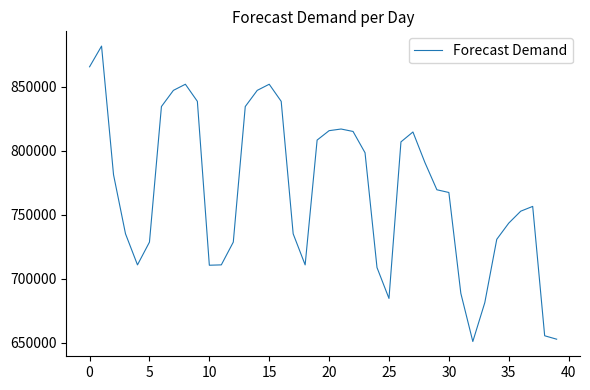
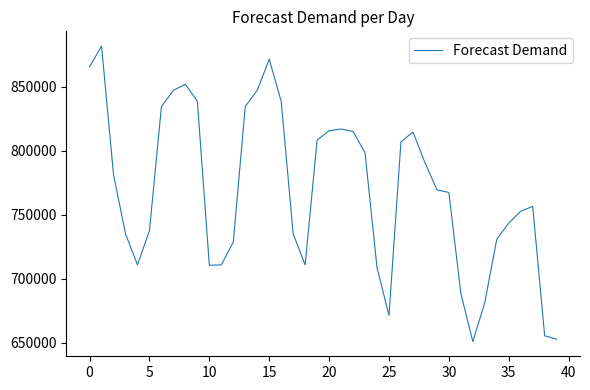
  {
    "0": 866000,
-   "5": 729000,
+   "5": 738000,
    "10": 711000,
-   "15": 852000,
+   "15": 872000,
    "20": 816000,
-   "25": 685000,
+   "25": 671000,
    "30": 767000,
    "35": 743000
  }
